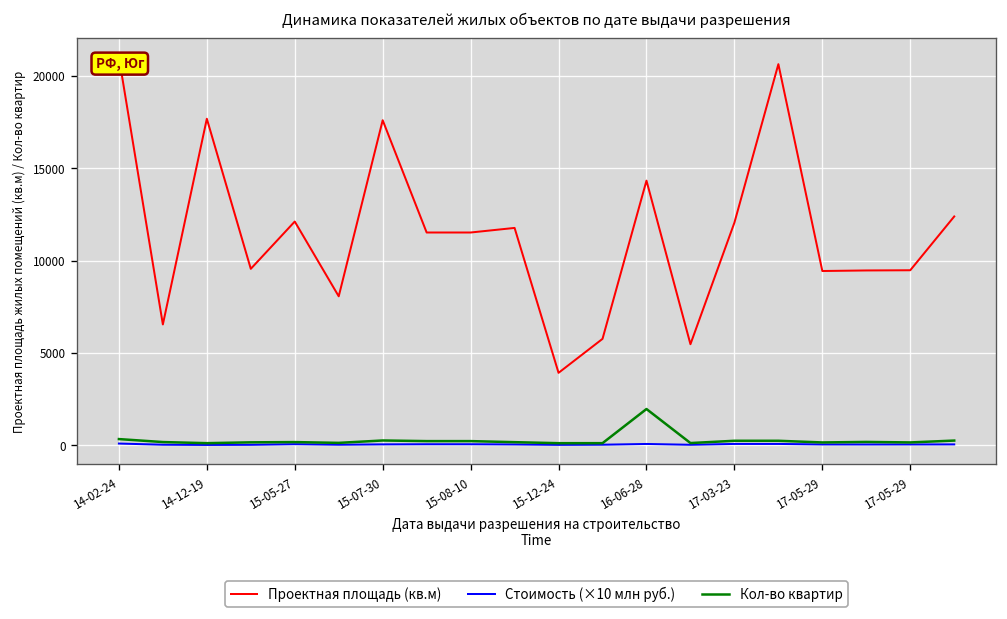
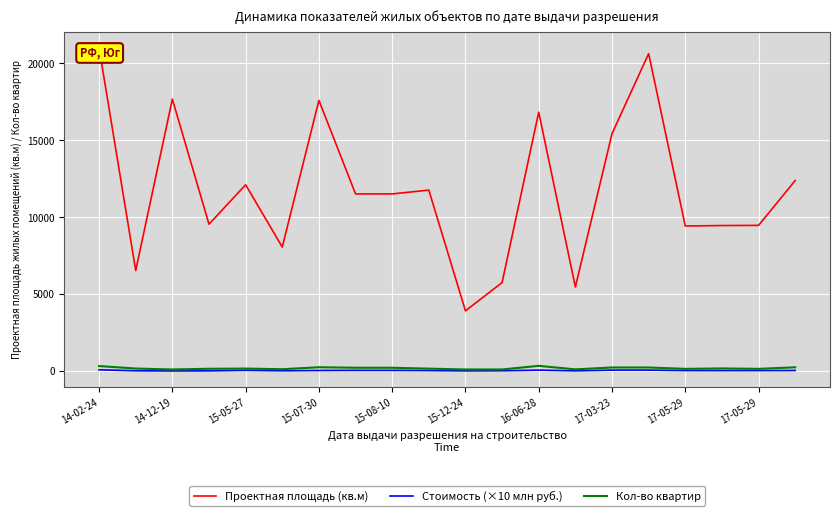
  {
    "Проектная площадь (кв.м)": {
      "14-12-19": 17700,
      "15-05-27": 12100,
      "15-07-30": 17600,
      "15-08-10": 11500,
      "15-12-24": 3900,
-     "16-06-28": 14300,
-     "17-03-23": 12100
+     "16-06-28": 16800,
+     "17-03-23": 15400
    },
    "Стоимость (×10 млн руб.)": {
      "14-02-24": 100,
      "15-07-30": 0,
      "15-08-10": 100,
      "16-06-28": 100,
      "17-03-23": 100
    },
    "Кол-во квартир": {
      "14-02-24": 300,
      "15-07-30": 300,
      "15-08-10": 200,
-     "16-06-28": 2000,
+     "16-06-28": 300,
      "17-03-23": 200
    }
  }
